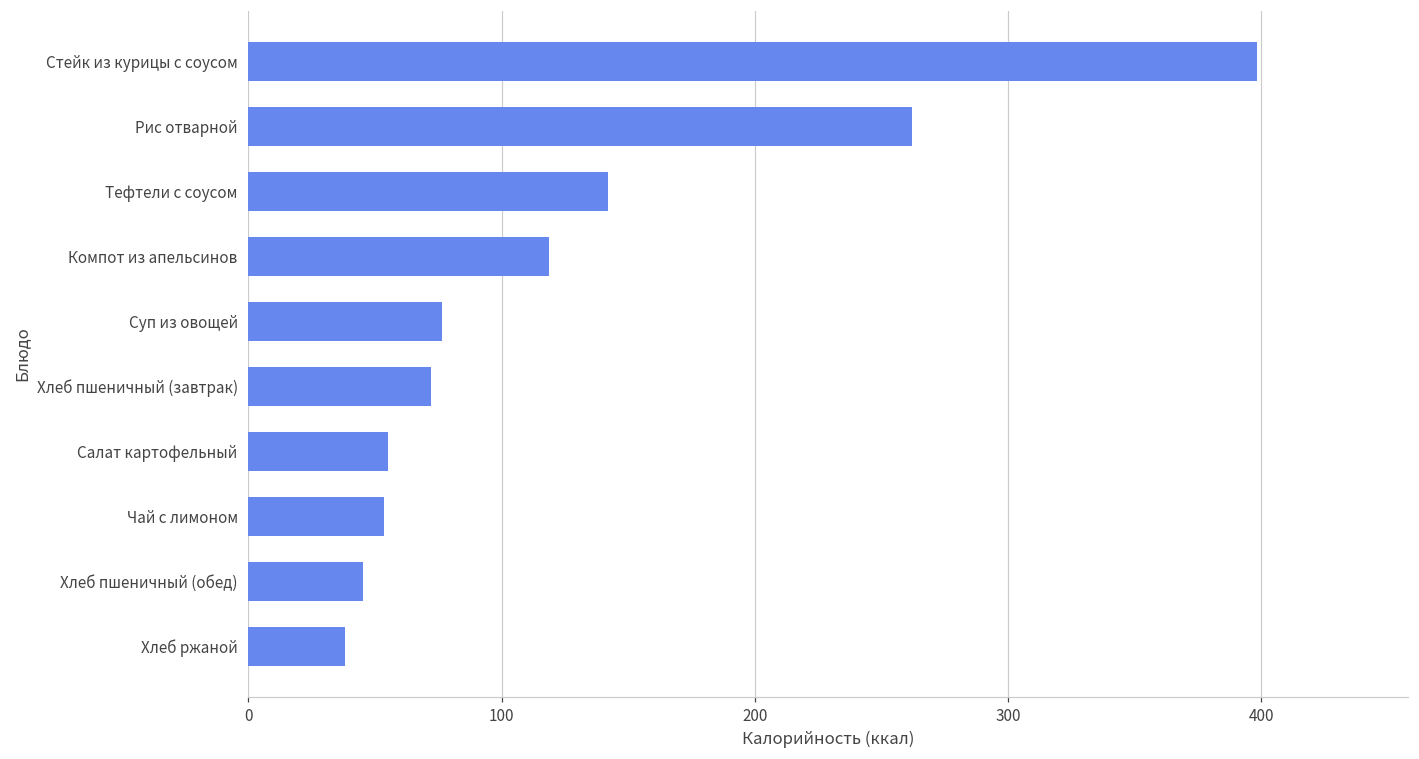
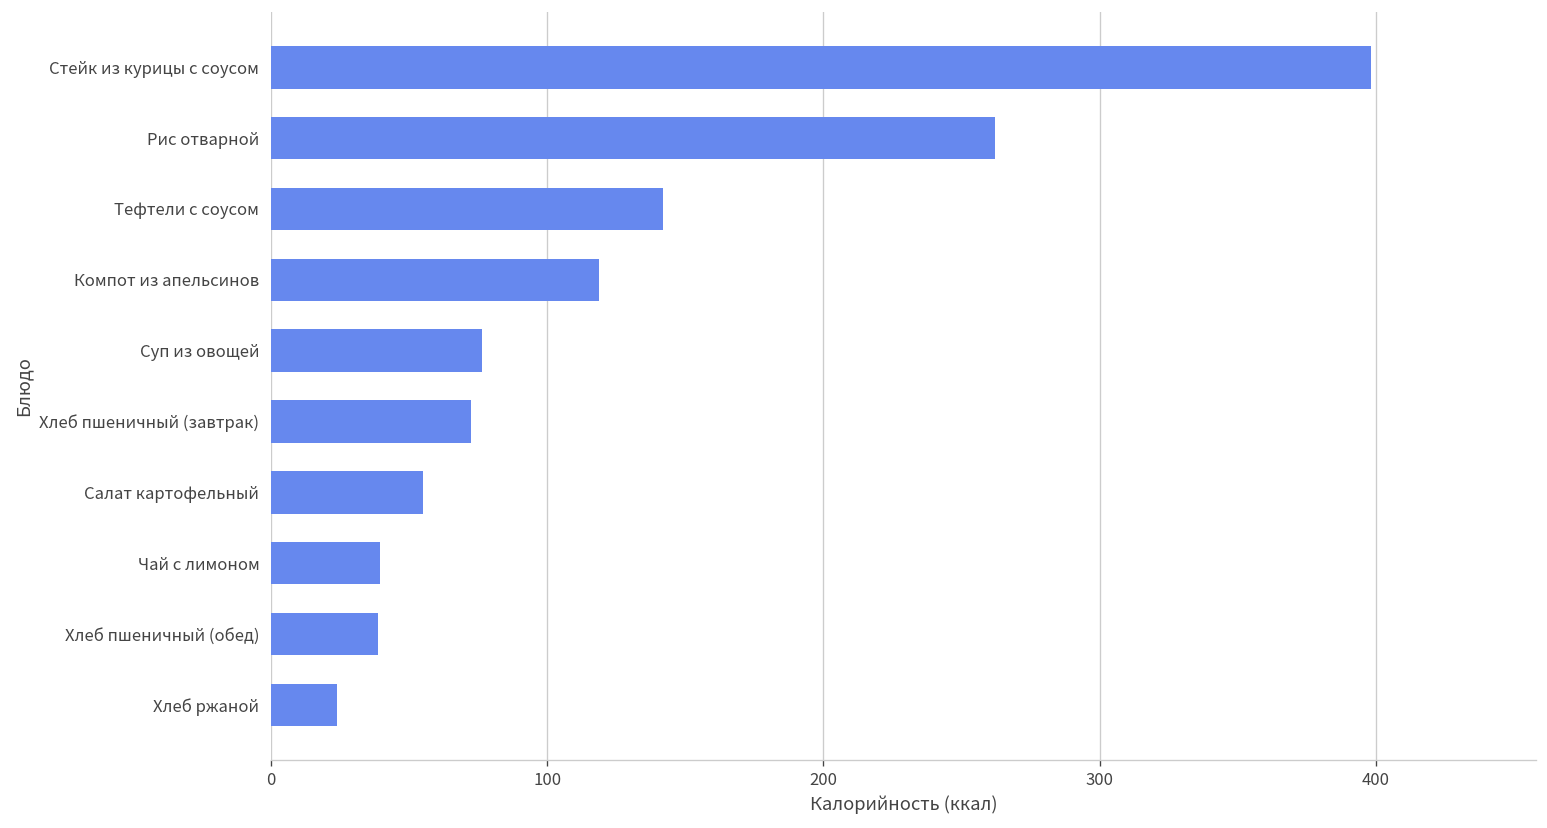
  {
    "Стейк из курицы с соусом": 398,
    "Рис отварной": 262,
    "Тефтели с соусом": 142,
    "Компот из апельсинов": 119,
    "Суп из овощей": 76,
    "Хлеб пшеничный (завтрак)": 72,
    "Салат картофельный": 55,
-   "Чай с лимоном": 54,
-   "Хлеб пшеничный (обед)": 45,
-   "Хлеб ржаной": 38
+   "Чай с лимоном": 40,
+   "Хлеб пшеничный (обед)": 39,
+   "Хлеб ржаной": 24
  }
